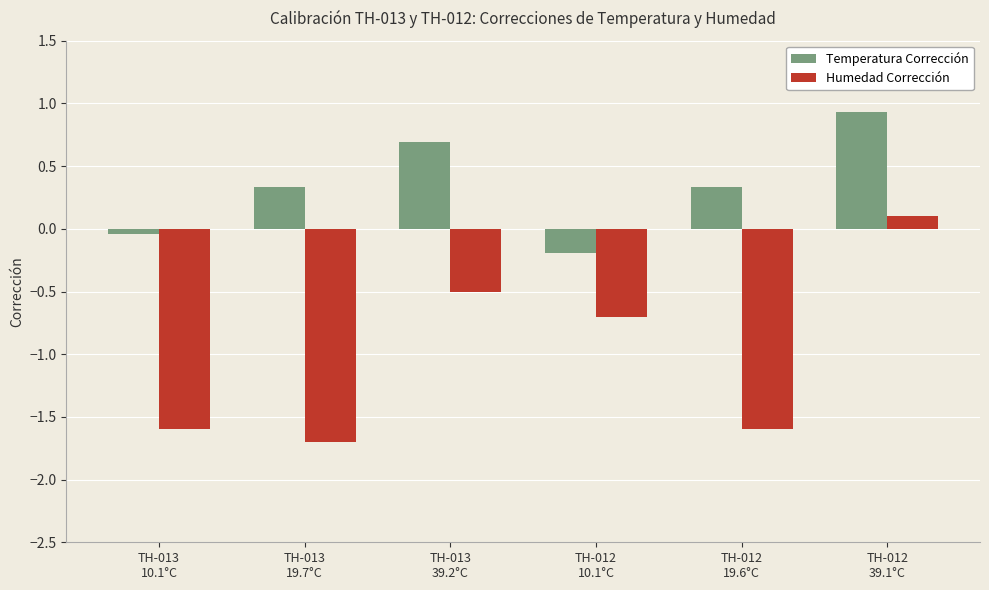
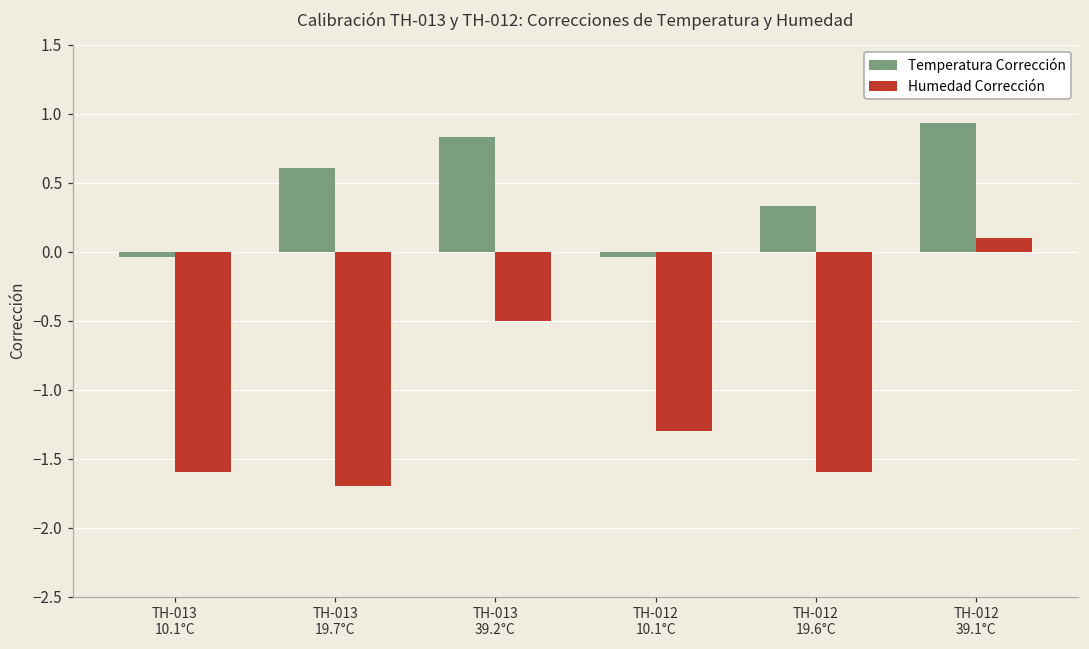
  {
    "Temperatura Corrección": {
      "TH-013 10.1°C": -0.04,
-     "TH-013 19.7°C": 0.33,
-     "TH-013 39.2°C": 0.69,
-     "TH-012 10.1°C": -0.19,
+     "TH-013 19.7°C": 0.61,
+     "TH-013 39.2°C": 0.83,
+     "TH-012 10.1°C": -0.04,
      "TH-012 19.6°C": 0.33,
      "TH-012 39.1°C": 0.93
    },
    "Humedad Corrección": {
      "TH-013 10.1°C": -1.6,
      "TH-013 19.7°C": -1.7,
      "TH-013 39.2°C": -0.5,
-     "TH-012 10.1°C": -0.7,
+     "TH-012 10.1°C": -1.3,
      "TH-012 19.6°C": -1.6,
      "TH-012 39.1°C": 0.1
    }
  }
